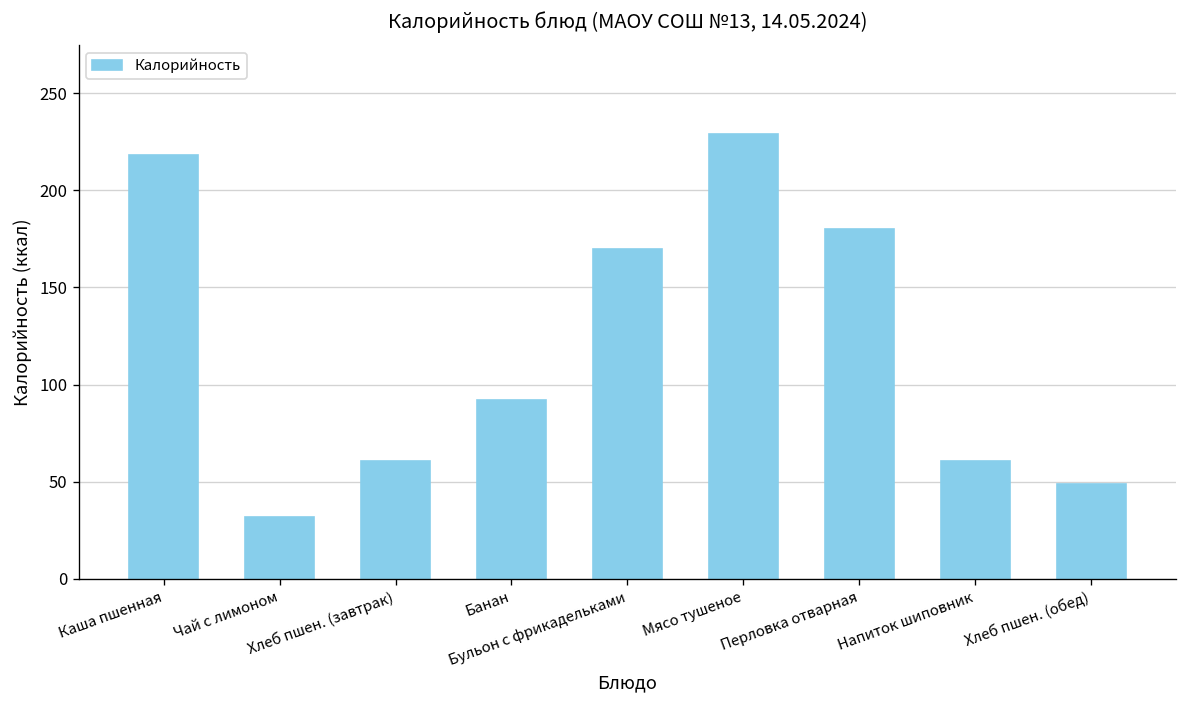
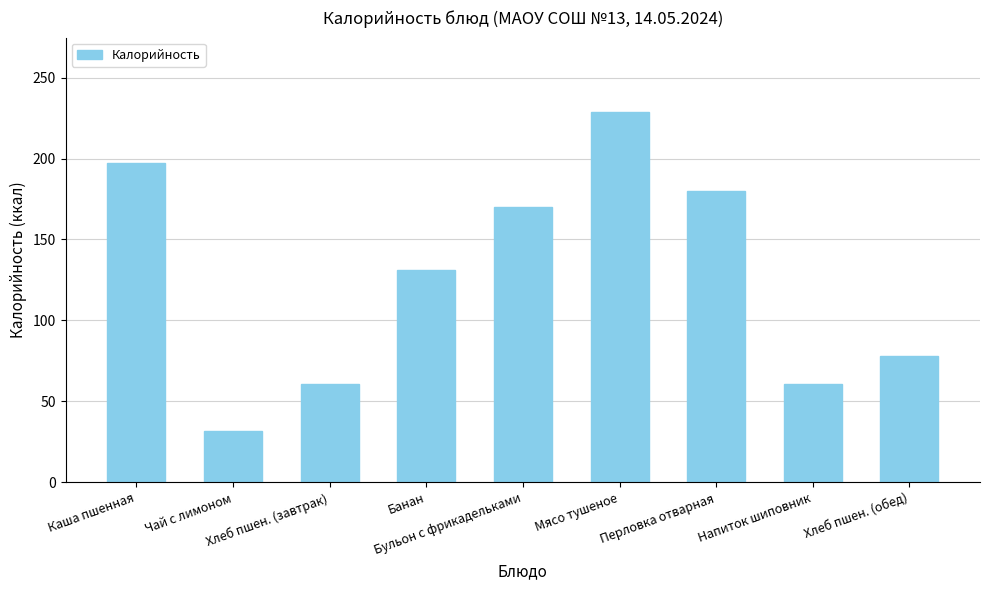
  {
-   "Каша пшенная": 218,
+   "Каша пшенная": 197,
    "Чай с лимоном": 32,
    "Хлеб пшен. (завтрак)": 61,
-   "Банан": 92,
+   "Банан": 131,
    "Бульон с фрикадельками": 170,
    "Мясо тушеное": 229,
    "Перловка отварная": 180,
    "Напиток шиповник": 61,
-   "Хлеб пшен. (обед)": 49
+   "Хлеб пшен. (обед)": 78
  }
